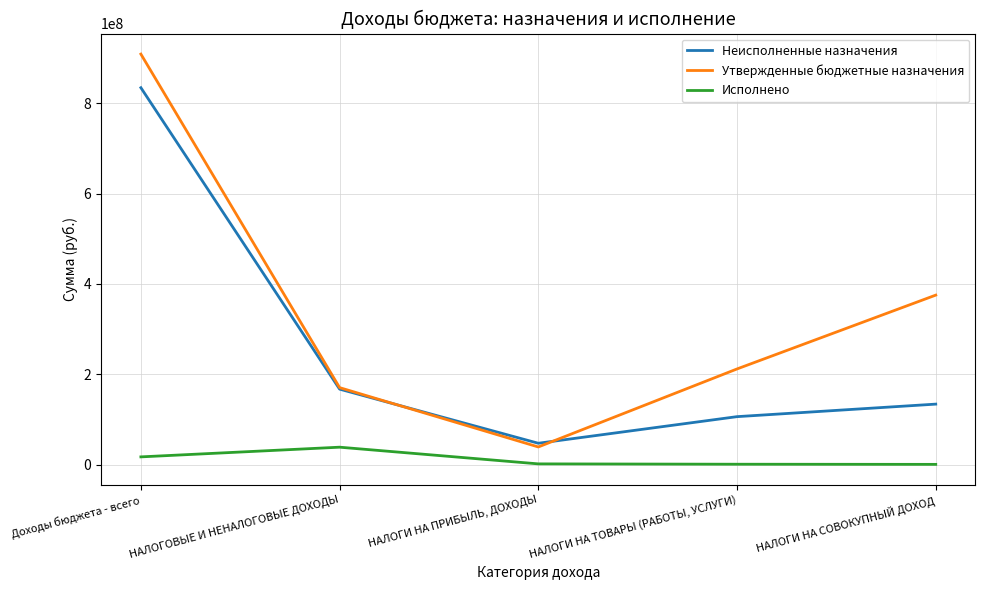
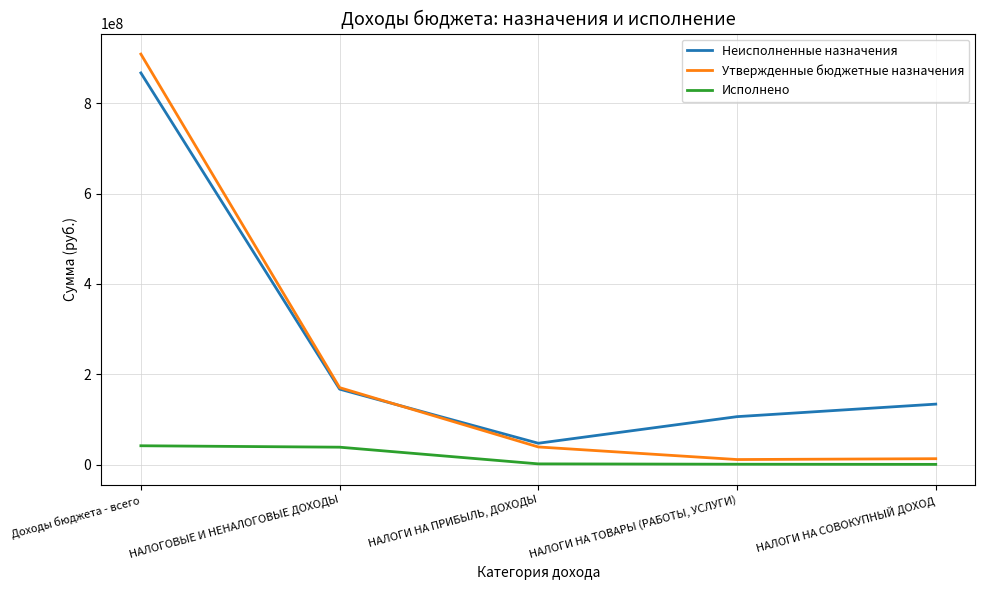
  {
    "Неисполненные назначения": {
-     "Доходы бюджета - всего": 830000000,
+     "Доходы бюджета - всего": 870000000,
      "НАЛОГИ НА ПРИБЫЛЬ, ДОХОДЫ": 50000000,
      "НАЛОГИ НА ТОВАРЫ (РАБОТЫ, УСЛУГИ)": 110000000,
      "НАЛОГИ НА СОВОКУПНЫЙ ДОХОД": 130000000
    },
    "Утвержденные бюджетные назначения": {
      "Доходы бюджета - всего": 910000000,
      "НАЛОГИ НА ПРИБЫЛЬ, ДОХОДЫ": 40000000,
-     "НАЛОГИ НА ТОВАРЫ (РАБОТЫ, УСЛУГИ)": 210000000,
-     "НАЛОГИ НА СОВОКУПНЫЙ ДОХОД": 380000000
+     "НАЛОГИ НА ТОВАРЫ (РАБОТЫ, УСЛУГИ)": 10000000,
+     "НАЛОГИ НА СОВОКУПНЫЙ ДОХОД": 10000000
    },
    "Исполнено": {
-     "Доходы бюджета - всего": 20000000,
+     "Доходы бюджета - всего": 40000000,
      "НАЛОГОВЫЕ И НЕНАЛОГОВЫЕ ДОХОДЫ": 40000000,
      "НАЛОГИ НА ПРИБЫЛЬ, ДОХОДЫ": 0,
      "НАЛОГИ НА ТОВАРЫ (РАБОТЫ, УСЛУГИ)": 0,
      "НАЛОГИ НА СОВОКУПНЫЙ ДОХОД": 0
    }
  }
